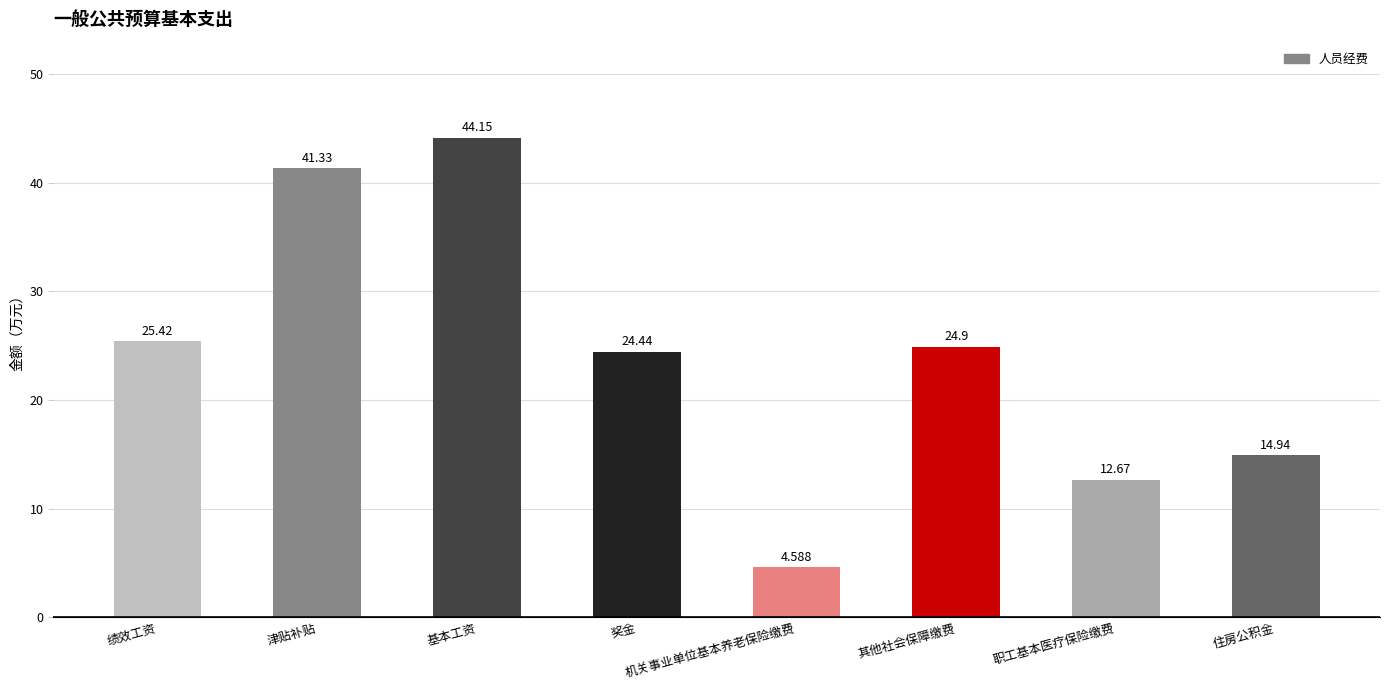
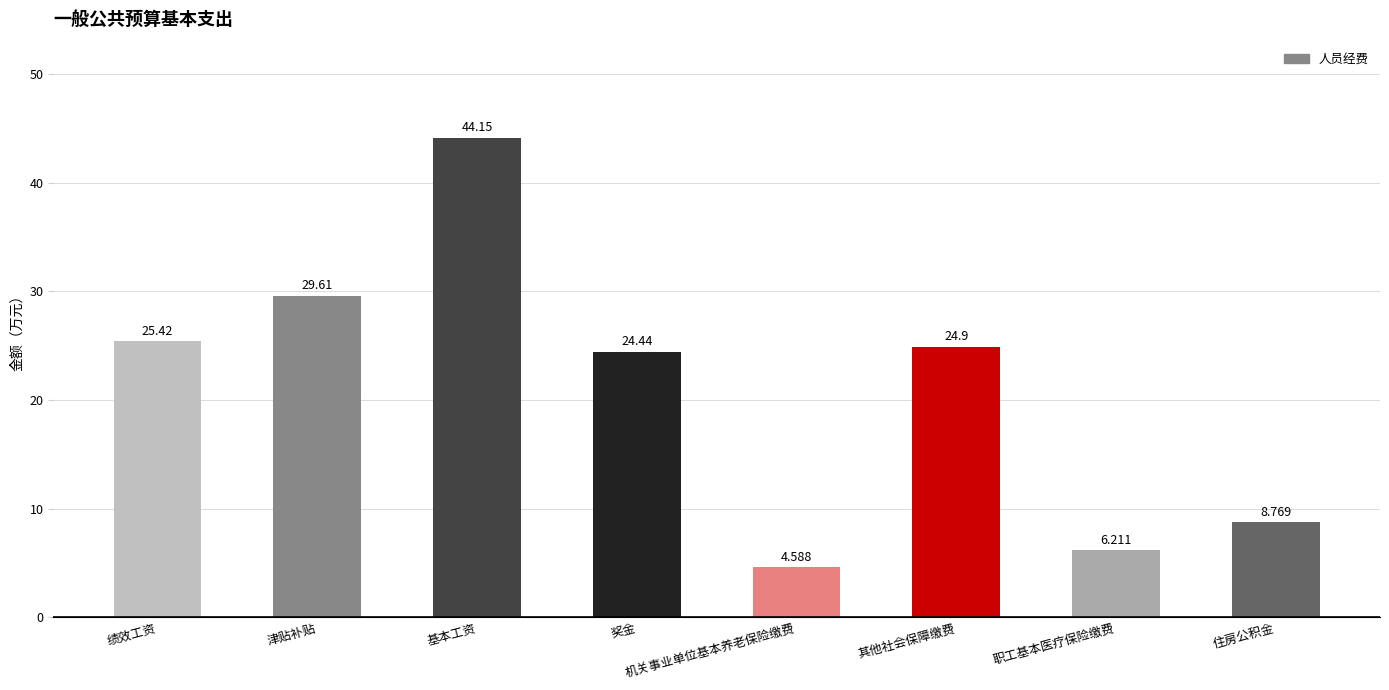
  {
    "绩效工资": 25.42,
-   "津贴补贴": 41.33,
+   "津贴补贴": 29.61,
    "基本工资": 44.15,
    "奖金": 24.44,
    "机关事业单位基本养老保险缴费": 4.588,
    "其他社会保障缴费": 24.9,
-   "职工基本医疗保险缴费": 12.67,
-   "住房公积金": 14.94
+   "职工基本医疗保险缴费": 6.211,
+   "住房公积金": 8.769
  }
